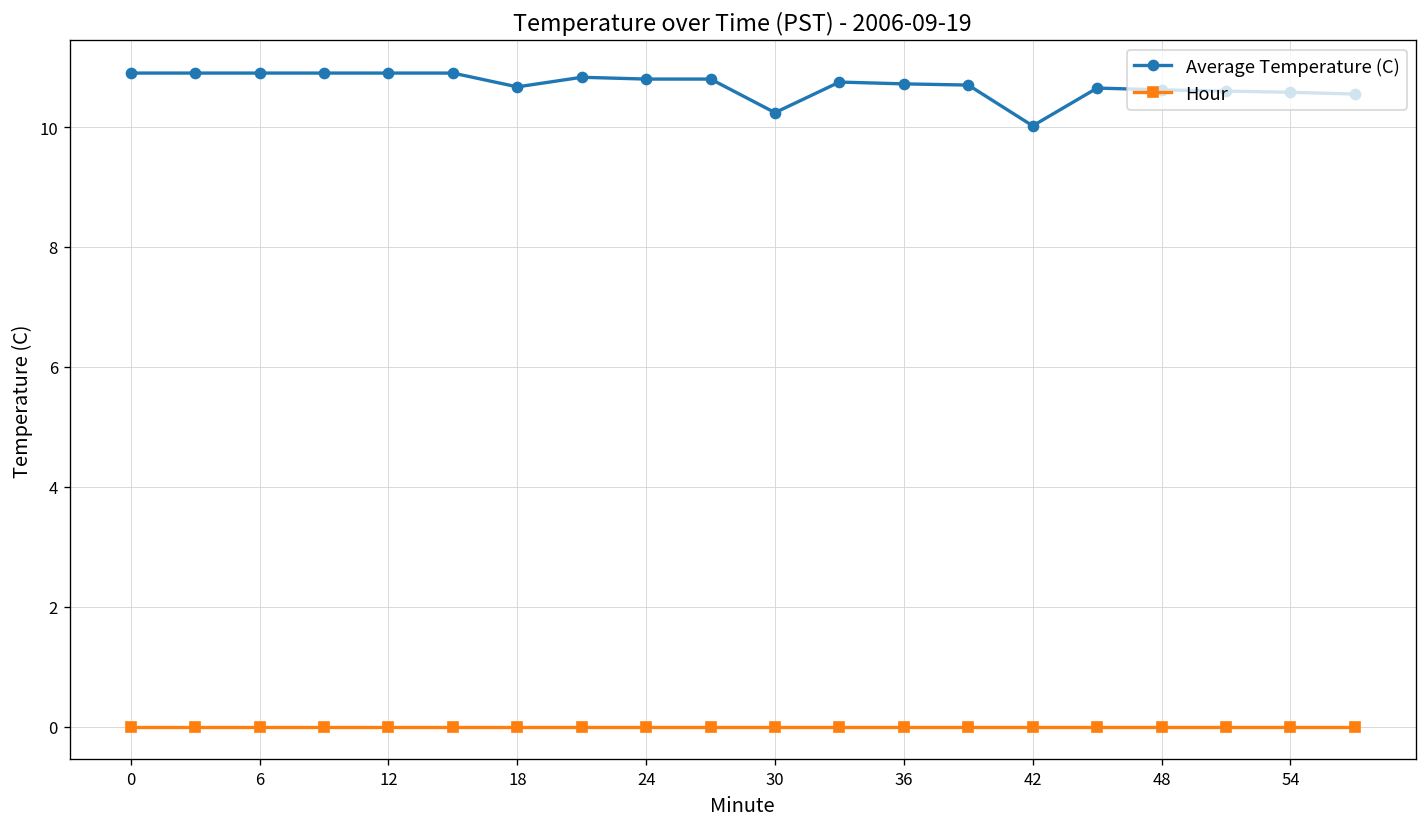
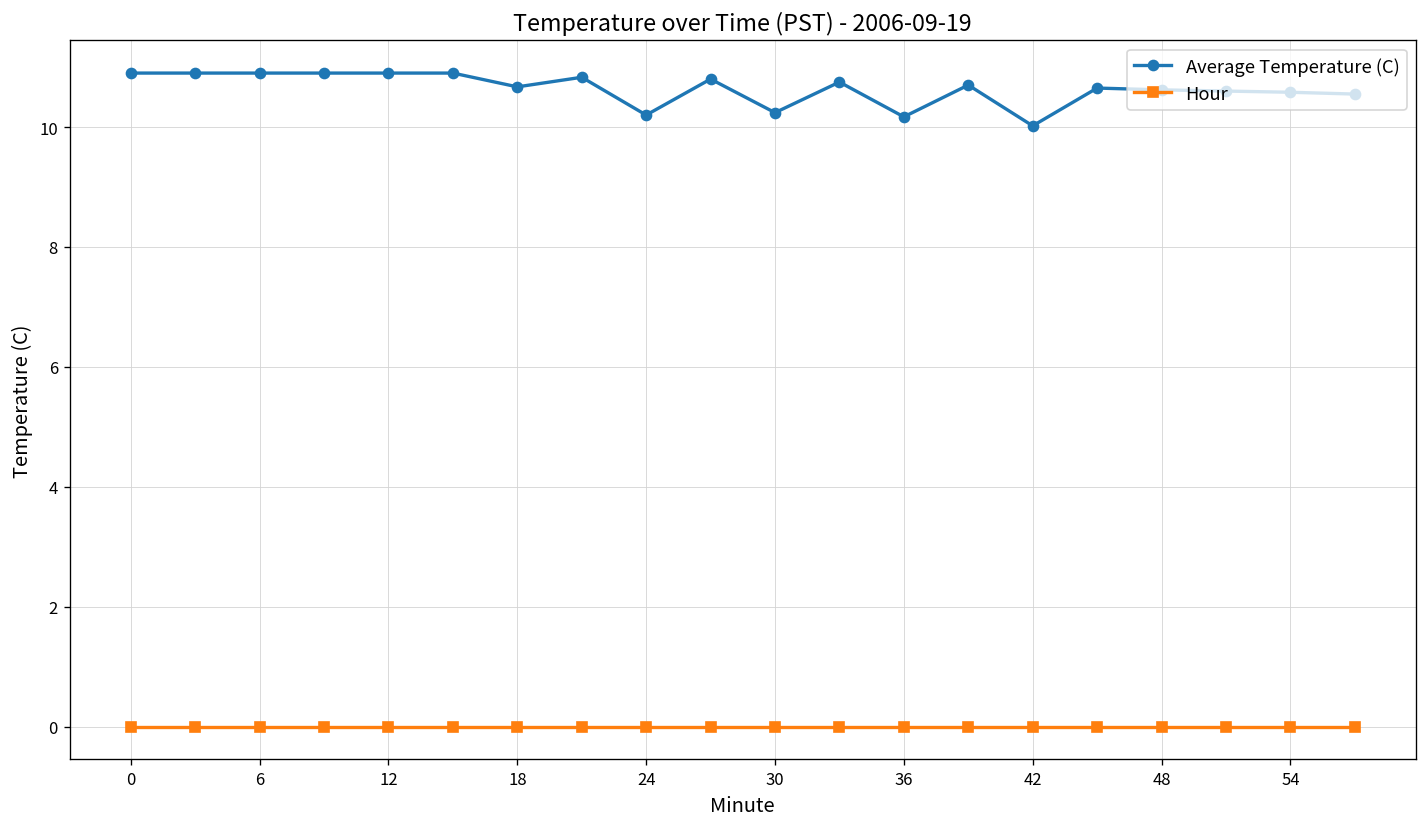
  {
    "Average Temperature (C)": {
      "0": 10.9,
      "6": 10.9,
      "12": 10.9,
      "18": 10.7,
-     "24": 10.8,
+     "24": 10.2,
      "30": 10.2,
-     "36": 10.7,
+     "36": 10.2,
      "42": 10.0
    },
    "Hour": {
      "0": 0.0,
      "6": 0.0,
      "12": 0.0,
      "18": 0.0,
      "24": 0.0,
      "30": 0.0,
      "36": 0.0,
      "42": 0.0,
      "48": 0.0,
      "54": 0.0
    }
  }
